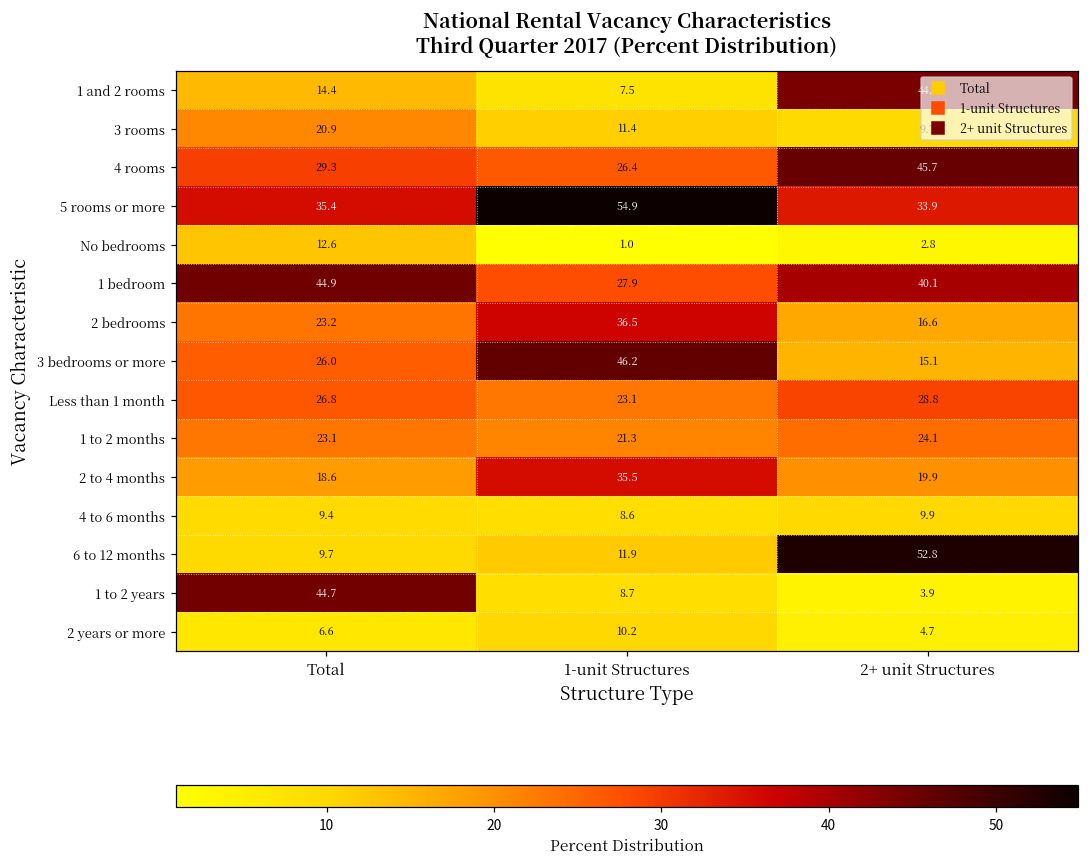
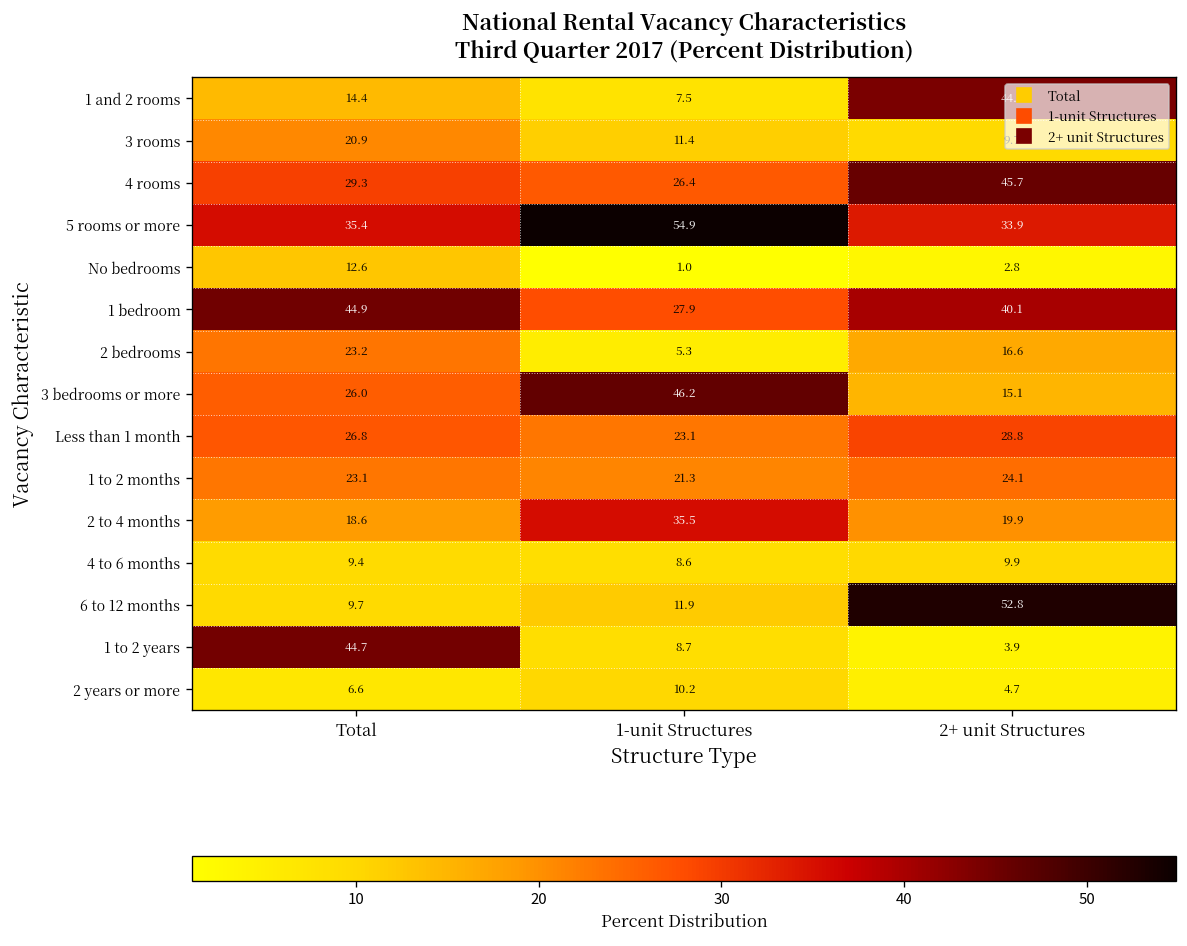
  {
    "1 and 2 rooms": {
      "Total": 14.4,
      "1-unit Structures": 7.5
    },
    "3 rooms": {
      "Total": 20.9,
      "1-unit Structures": 11.4
    },
    "4 rooms": {
      "Total": 29.3,
      "1-unit Structures": 26.4,
      "2+ unit Structures": 45.7
    },
    "5 rooms or more": {
      "Total": 35.4,
      "1-unit Structures": 54.9,
      "2+ unit Structures": 33.9
    },
    "No bedrooms": {
      "Total": 12.6,
      "1-unit Structures": 1.0,
      "2+ unit Structures": 2.8
    },
    "1 bedroom": {
      "Total": 44.9,
      "1-unit Structures": 27.9,
      "2+ unit Structures": 40.1
    },
    "2 bedrooms": {
      "Total": 23.2,
-     "1-unit Structures": 36.5,
+     "1-unit Structures": 5.3,
      "2+ unit Structures": 16.6
    },
    "3 bedrooms or more": {
      "Total": 26.0,
      "1-unit Structures": 46.2,
      "2+ unit Structures": 15.1
    },
    "Less than 1 month": {
      "Total": 26.8,
      "1-unit Structures": 23.1,
      "2+ unit Structures": 28.8
    },
    "1 to 2 months": {
      "Total": 23.1,
      "1-unit Structures": 21.3,
      "2+ unit Structures": 24.1
    },
    "2 to 4 months": {
      "Total": 18.6,
      "1-unit Structures": 35.5,
      "2+ unit Structures": 19.9
    },
    "4 to 6 months": {
      "Total": 9.4,
      "1-unit Structures": 8.6,
      "2+ unit Structures": 9.9
    },
    "6 to 12 months": {
      "Total": 9.7,
      "1-unit Structures": 11.9,
      "2+ unit Structures": 52.8
    },
    "1 to 2 years": {
      "Total": 44.7,
      "1-unit Structures": 8.7,
      "2+ unit Structures": 3.9
    },
    "2 years or more": {
      "Total": 6.6,
      "1-unit Structures": 10.2,
      "2+ unit Structures": 4.7
    }
  }
